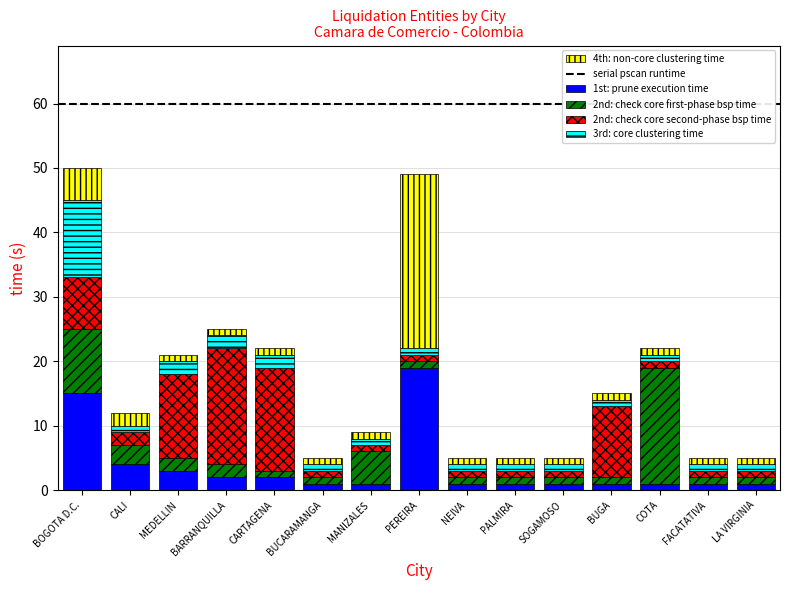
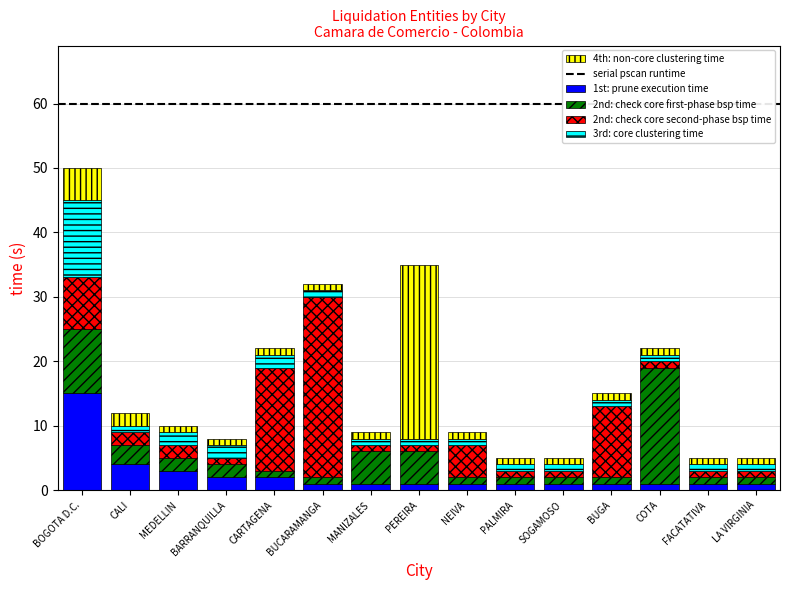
  {
    "1st: prune execution time": {
      "BOGOTA D.C.": 15,
      "CALI": 4,
      "MEDELLIN": 3,
      "BARRANQUILLA": 2,
      "CARTAGENA": 2,
      "BUCARAMANGA": 1,
      "MANIZALES": 1,
-     "PEREIRA": 19,
+     "PEREIRA": 1,
      "NEIVA": 1,
      "PALMIRA": 1,
      "SOGAMOSO": 1,
      "BUGA": 1,
      "COTA": 1,
      "FACATATIVA": 1,
      "LA VIRGINIA": 1
    },
    "2nd: check core first-phase bsp time": {
      "BOGOTA D.C.": 10,
      "CALI": 3,
      "MEDELLIN": 2,
      "BARRANQUILLA": 2,
      "CARTAGENA": 1,
      "BUCARAMANGA": 1,
      "MANIZALES": 5,
-     "PEREIRA": 1,
+     "PEREIRA": 5,
      "NEIVA": 1,
      "PALMIRA": 1,
      "SOGAMOSO": 1,
      "BUGA": 1,
      "COTA": 18,
      "FACATATIVA": 1,
      "LA VIRGINIA": 1
    },
    "2nd: check core second-phase bsp time": {
      "BOGOTA D.C.": 8,
      "CALI": 2,
-     "MEDELLIN": 13,
-     "BARRANQUILLA": 18,
+     "MEDELLIN": 2,
+     "BARRANQUILLA": 1,
      "CARTAGENA": 16,
-     "BUCARAMANGA": 1,
+     "BUCARAMANGA": 28,
      "MANIZALES": 1,
      "PEREIRA": 1,
-     "NEIVA": 1,
+     "NEIVA": 5,
      "PALMIRA": 1,
      "SOGAMOSO": 1,
      "BUGA": 11,
      "COTA": 1,
      "FACATATIVA": 1,
      "LA VIRGINIA": 1
    },
    "3rd: core clustering time": {
      "BOGOTA D.C.": 12,
      "CALI": 1,
      "MEDELLIN": 2,
      "BARRANQUILLA": 2,
      "CARTAGENA": 2,
      "BUCARAMANGA": 1,
      "MANIZALES": 1,
      "PEREIRA": 1,
      "NEIVA": 1,
      "PALMIRA": 1,
      "SOGAMOSO": 1,
      "BUGA": 1,
      "COTA": 1,
      "FACATATIVA": 1,
      "LA VIRGINIA": 1
    },
    "4th: non-core clustering time": {
      "BOGOTA D.C.": 5,
      "CALI": 2,
      "MEDELLIN": 1,
      "BARRANQUILLA": 1,
      "CARTAGENA": 1,
      "BUCARAMANGA": 1,
      "MANIZALES": 1,
      "PEREIRA": 27,
      "NEIVA": 1,
      "PALMIRA": 1,
      "SOGAMOSO": 1,
      "BUGA": 1,
      "COTA": 1,
      "FACATATIVA": 1,
      "LA VIRGINIA": 1
    }
  }
